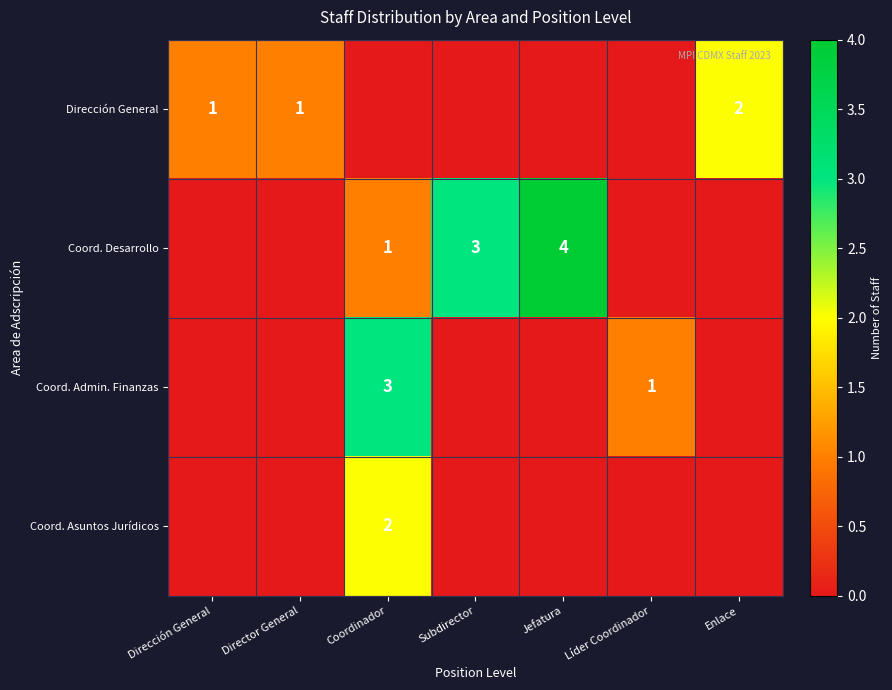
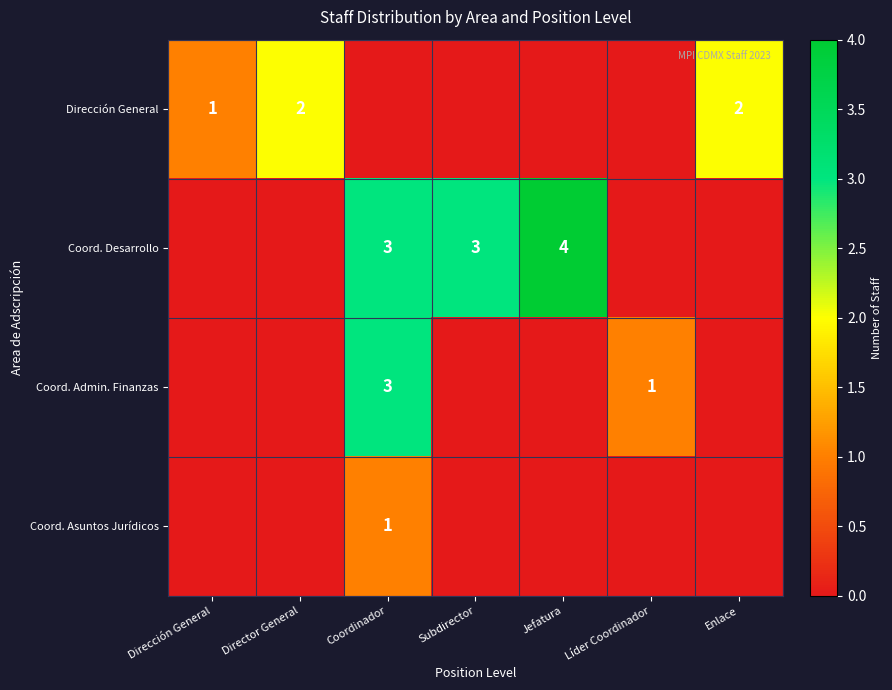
  {
    "Dirección General": {
      "Dirección General": 1,
-     "Director General": 1
+     "Director General": 2
    },
    "Coord. Desarrollo": {
-     "Coordinador": 1,
+     "Coordinador": 3,
      "Subdirector": 3,
      "Jefatura": 4
    },
    "Coord. Admin. Finanzas": {
      "Coordinador": 3,
      "Líder Coordinador": 1
    },
    "Coord. Asuntos Jurídicos": {
-     "Coordinador": 2
+     "Coordinador": 1
    }
  }
